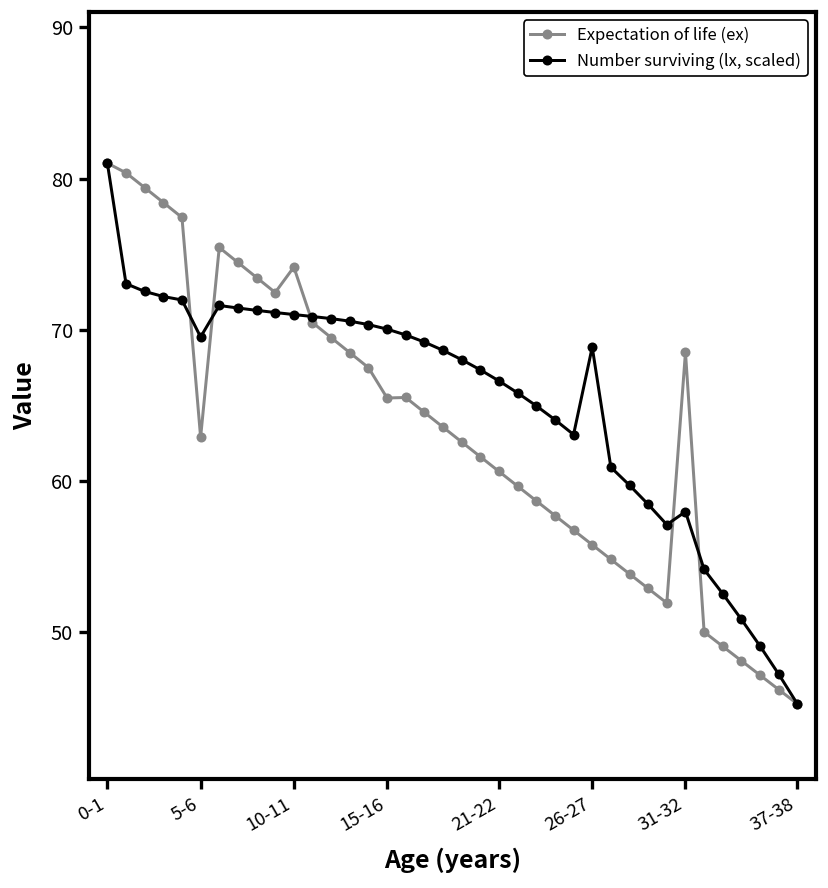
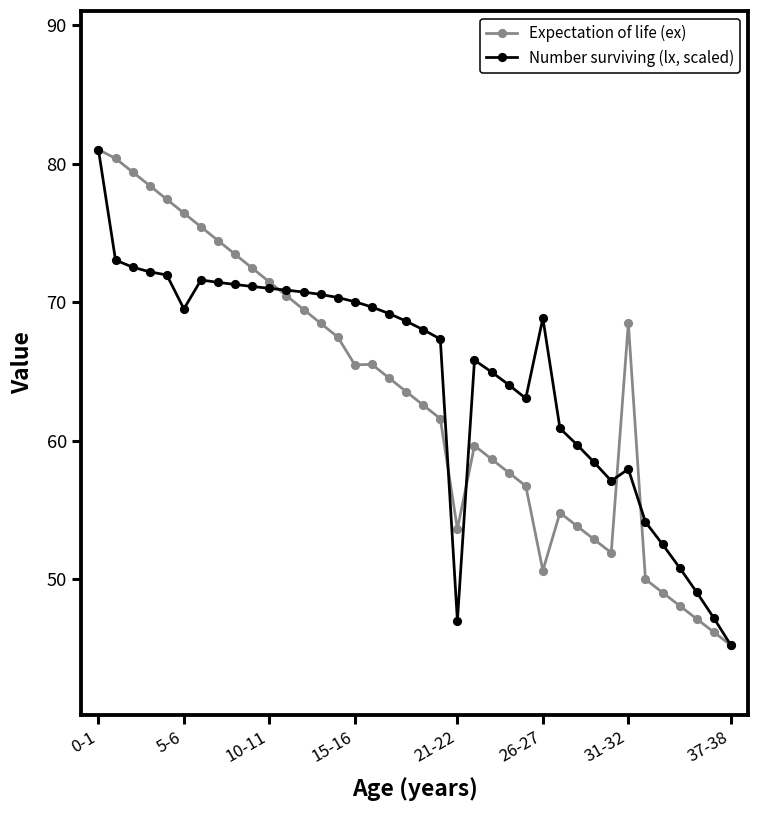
  {
    "Expectation of life (ex)": {
-     "5-6": 62.9,
-     "10-11": 74.2,
+     "5-6": 76.4,
+     "10-11": 71.5,
      "15-16": 65.5,
-     "21-22": 60.6,
-     "26-27": 55.8,
+     "21-22": 53.6,
+     "26-27": 50.6,
      "31-32": 68.5
    },
    "Number surviving (lx, scaled)": {
      "5-6": 69.5,
      "10-11": 71.0,
      "15-16": 70.0,
-     "21-22": 66.6,
+     "21-22": 47.0,
      "26-27": 68.9,
      "31-32": 58.0
    }
  }
